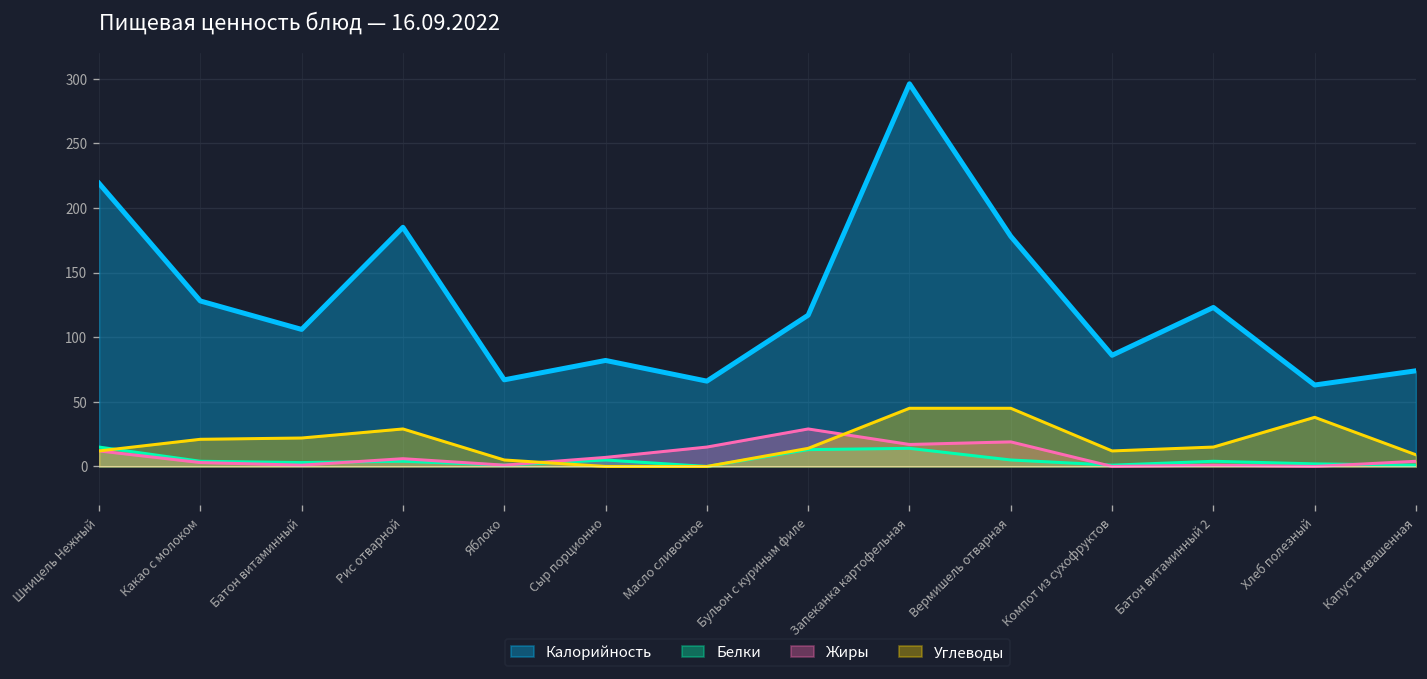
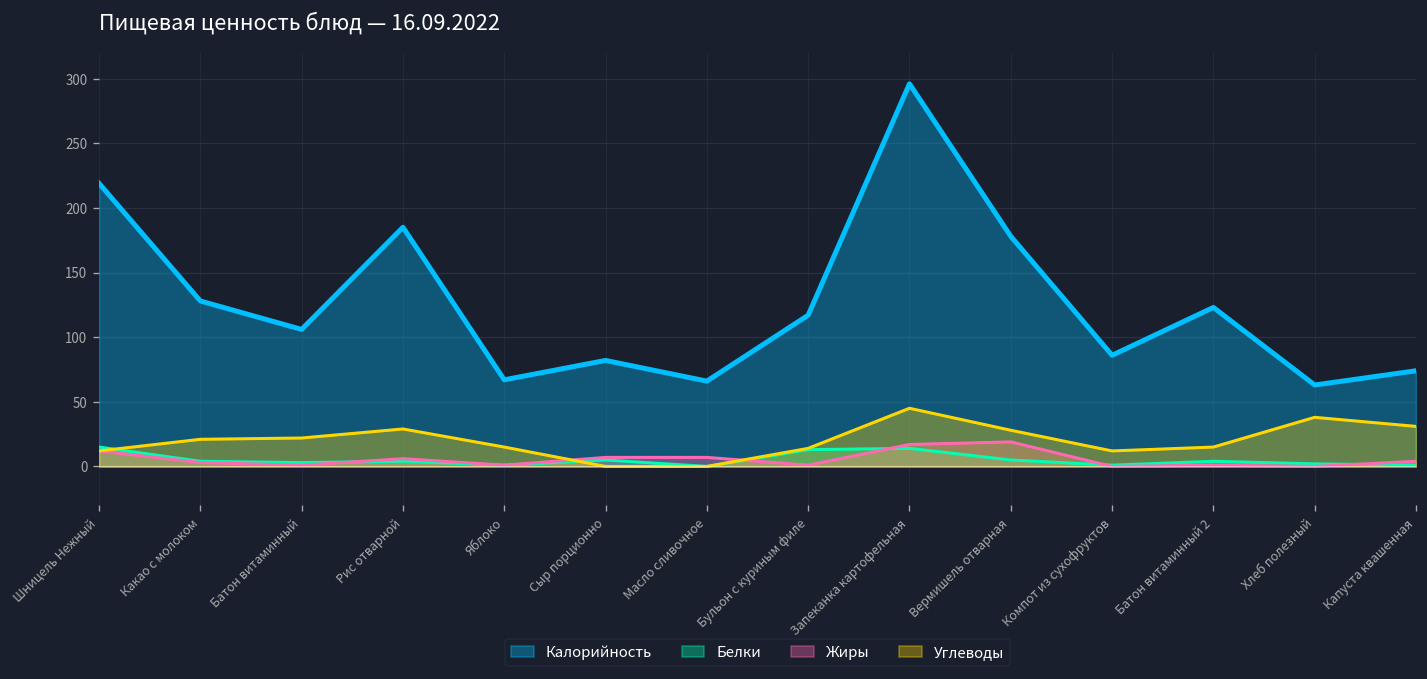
  {
    "Жиры": {
-     "Масло сливочное": 15,
-     "Бульон с куриным филе": 29,
+     "Масло сливочное": 7,
+     "Бульон с куриным филе": 1,
      "Запеканка картофельная": 17,
      "Вермишель отварная": 19,
      "Батон витаминный 2": 1,
      "Капуста квашенная": 4
    },
    "Углеводы": {
      "Какао с молоком": 21,
      "Батон витаминный": 22,
      "Рис отварной": 29,
-     "Яблоко": 5,
+     "Яблоко": 15,
      "Сыр порционно": 0,
      "Запеканка картофельная": 45,
-     "Вермишель отварная": 45,
+     "Вермишель отварная": 28,
      "Компот из сухофруктов": 12,
      "Батон витаминный 2": 15,
      "Хлеб полезный": 38,
-     "Капуста квашенная": 9
+     "Капуста квашенная": 31
    }
  }
